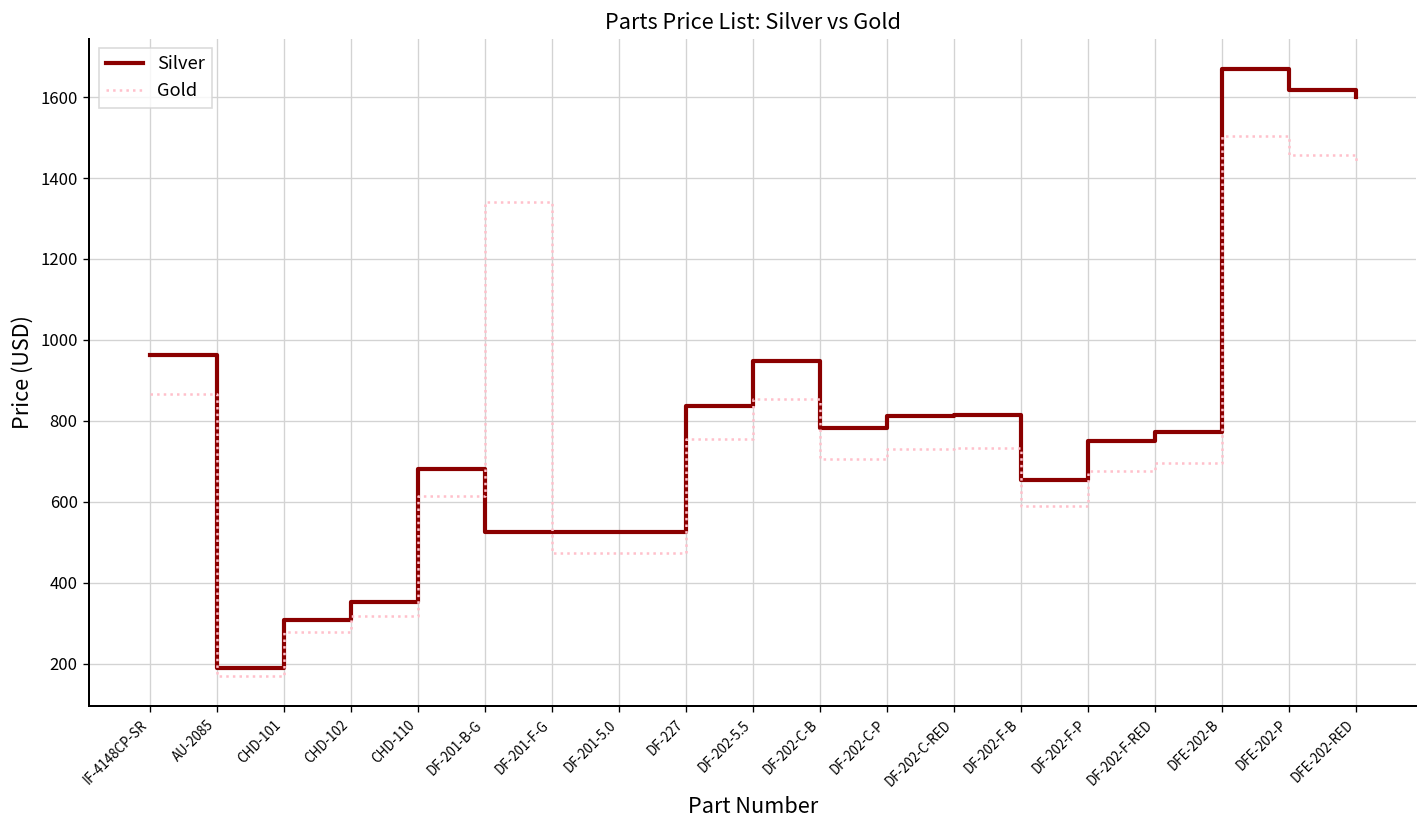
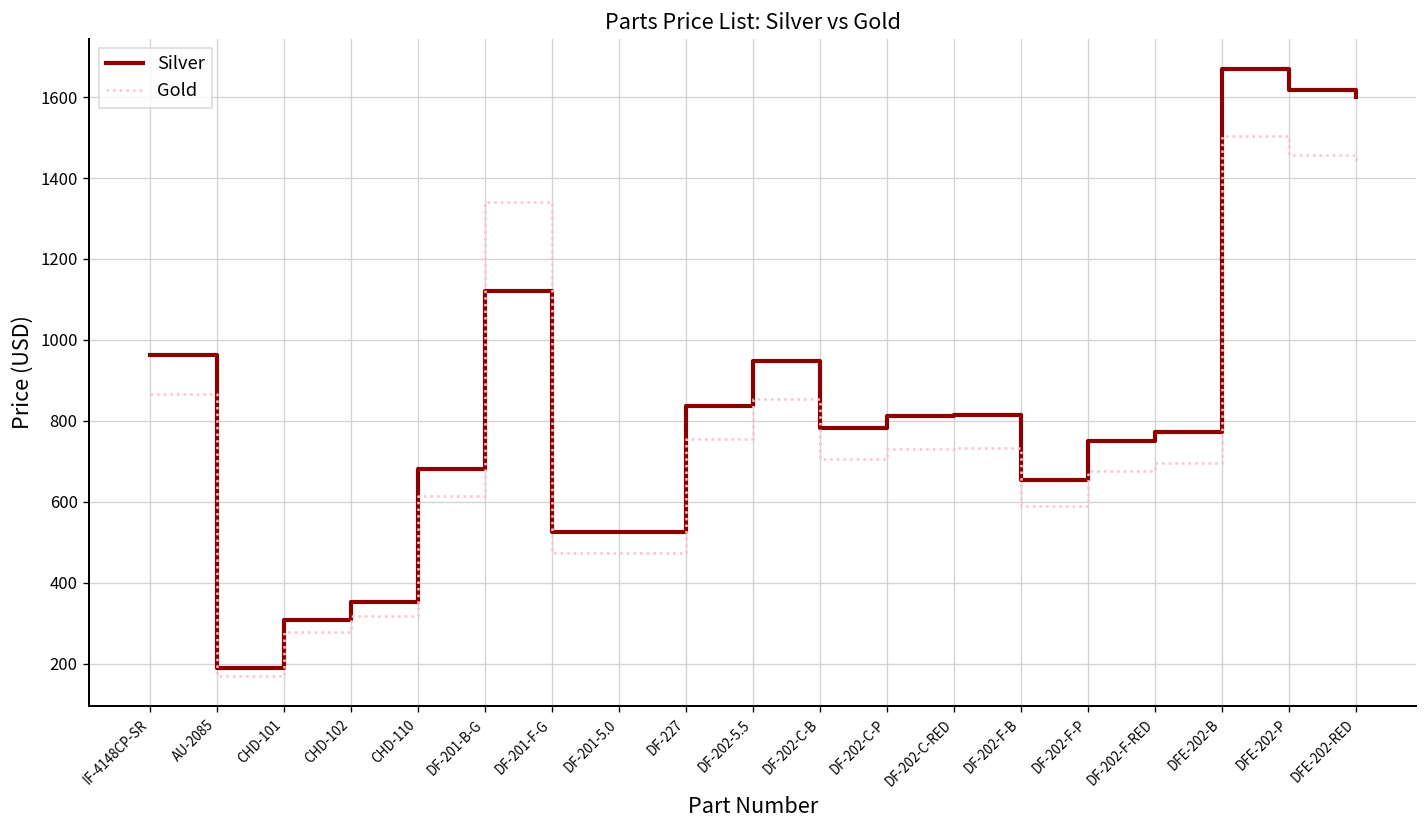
  {
    "Silver": {
      "IF-4148CP-SR": 960,
      "AU-2085": 190,
      "CHD-101": 310,
      "CHD-102": 350,
      "CHD-110": 680,
-     "DF-201-B-G": 530,
+     "DF-201-B-G": 1120,
      "DF-201-F-G": 530,
      "DF-201-5.0": 530,
      "DF-227": 840,
      "DF-202-5.5": 950,
      "DF-202-C-B": 780,
      "DF-202-C-P": 810,
      "DF-202-C-RED": 810,
      "DF-202-F-B": 660,
      "DF-202-F-P": 750,
      "DF-202-F-RED": 770,
      "DFE-202-B": 1670,
      "DFE-202-P": 1620,
      "DFE-202-RED": 1600
    },
    "Gold": {
      "IF-4148CP-SR": 870,
      "AU-2085": 170,
      "CHD-101": 280,
      "CHD-102": 320,
      "CHD-110": 610,
      "DF-201-B-G": 1340,
      "DF-201-F-G": 470,
      "DF-201-5.0": 470,
      "DF-227": 760,
      "DF-202-5.5": 850,
      "DF-202-C-B": 710,
      "DF-202-C-P": 730,
      "DF-202-C-RED": 730,
      "DF-202-F-B": 590,
      "DF-202-F-P": 680,
      "DF-202-F-RED": 700,
      "DFE-202-B": 1500,
      "DFE-202-P": 1460,
      "DFE-202-RED": 1440
    }
  }
